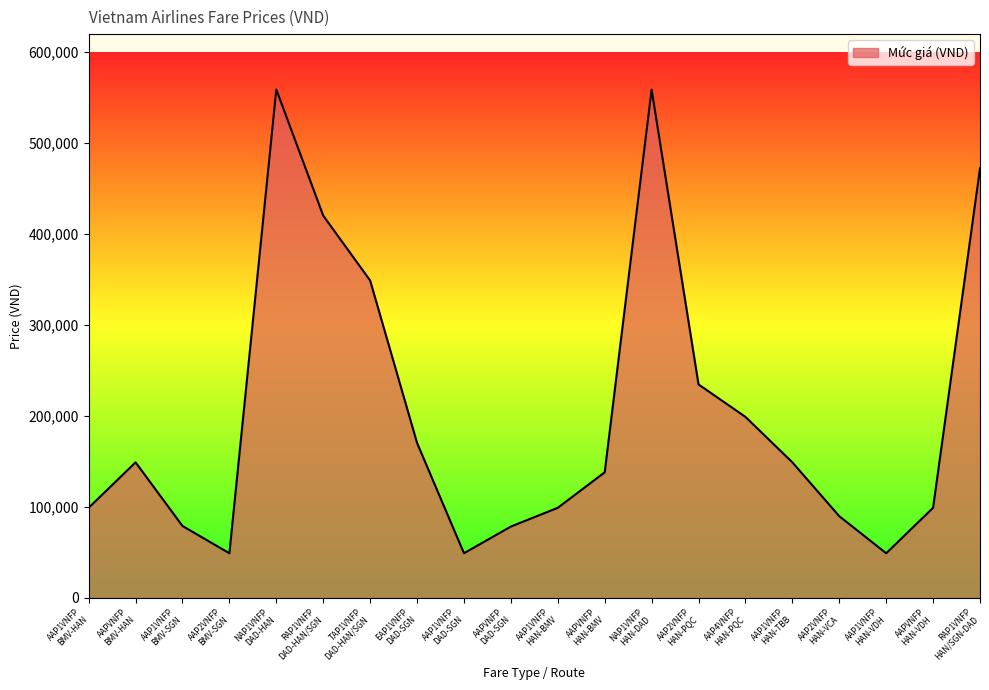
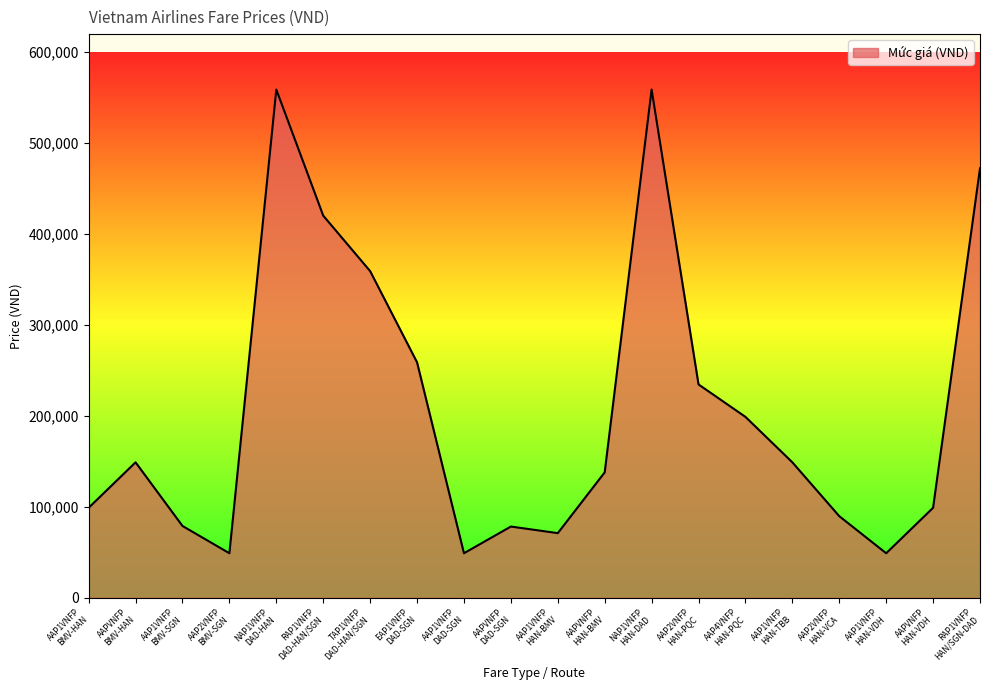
  {
    "AAP1VNFP BMV-HAN": "100,000",
    "AAPVNFP BMV-HAN": "150,000",
    "AAP1VNFP BMV-SGN": "80,000",
    "AAP2VNFP BMV-SGN": "50,000",
    "NAP1VNFP DAD-HAN": "560,000",
    "RAP1VNFP DAD-HAN/SGN": "420,000",
-   "TAP1VNFP DAD-HAN/SGN": "350,000",
-   "EAP1VNFP DAD-SGN": "170,000",
+   "TAP1VNFP DAD-HAN/SGN": "360,000",
+   "EAP1VNFP DAD-SGN": "260,000",
    "AAP1VNFP DAD-SGN": "50,000",
    "AAPVNFP DAD-SGN": "80,000",
-   "AAP1VNFP HAN-BMV": "100,000",
+   "AAP1VNFP HAN-BMV": "70,000",
    "AAPVNFP HAN-BMV": "140,000",
    "NAP1VNFP HAN-DAD": "560,000",
    "AAP2VNFP HAN-PQC": "230,000",
    "AAP4VNFP HAN-PQC": "200,000",
    "AAP1VNFP HAN-TBB": "150,000",
    "AAP2VNFP HAN-VCA": "90,000",
    "AAP1VNFP HAN-VDH": "50,000",
    "AAPVNFP HAN-VDH": "100,000",
    "RAP1VNFP HAN/SGN-DAD": "470,000"
  }
